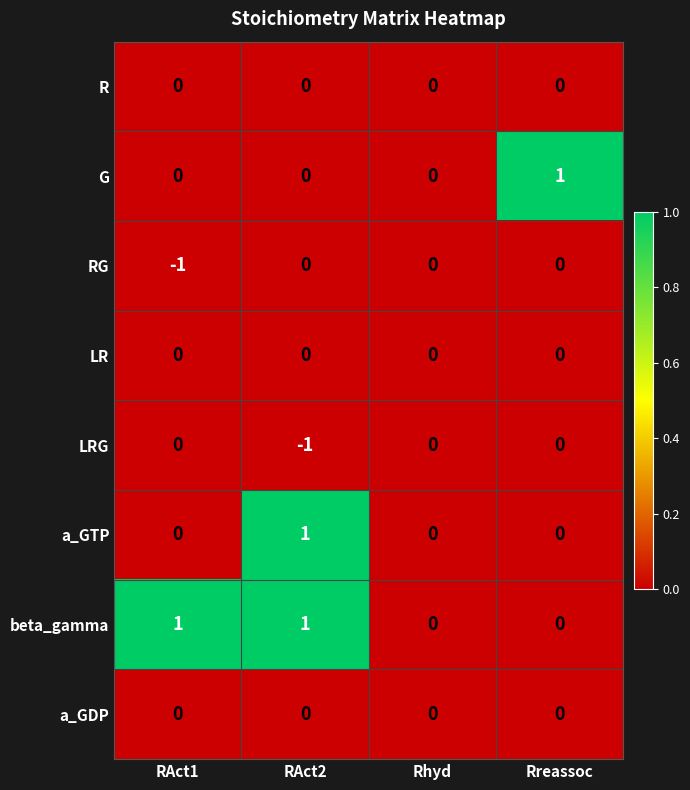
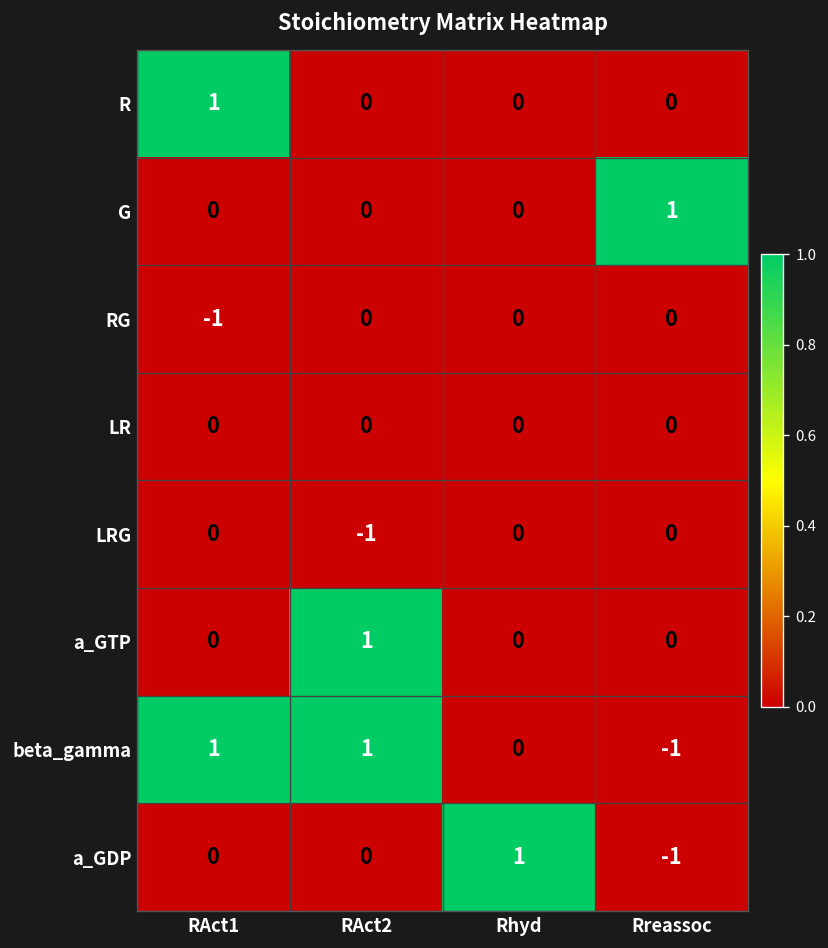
  {
    "R": {
-     "RAct1": 0,
+     "RAct1": 1,
      "RAct2": 0,
      "Rhyd": 0,
      "Rreassoc": 0
    },
    "G": {
      "RAct1": 0,
      "RAct2": 0,
      "Rhyd": 0,
      "Rreassoc": 1
    },
    "RG": {
      "RAct1": -1,
      "RAct2": 0,
      "Rhyd": 0,
      "Rreassoc": 0
    },
    "LR": {
      "RAct1": 0,
      "RAct2": 0,
      "Rhyd": 0,
      "Rreassoc": 0
    },
    "LRG": {
      "RAct1": 0,
      "RAct2": -1,
      "Rhyd": 0,
      "Rreassoc": 0
    },
    "a_GTP": {
      "RAct1": 0,
      "RAct2": 1,
      "Rhyd": 0,
      "Rreassoc": 0
    },
    "beta_gamma": {
      "RAct1": 1,
      "RAct2": 1,
      "Rhyd": 0,
-     "Rreassoc": 0
+     "Rreassoc": -1
    },
    "a_GDP": {
      "RAct1": 0,
      "RAct2": 0,
-     "Rhyd": 0,
-     "Rreassoc": 0
+     "Rhyd": 1,
+     "Rreassoc": -1
    }
  }
